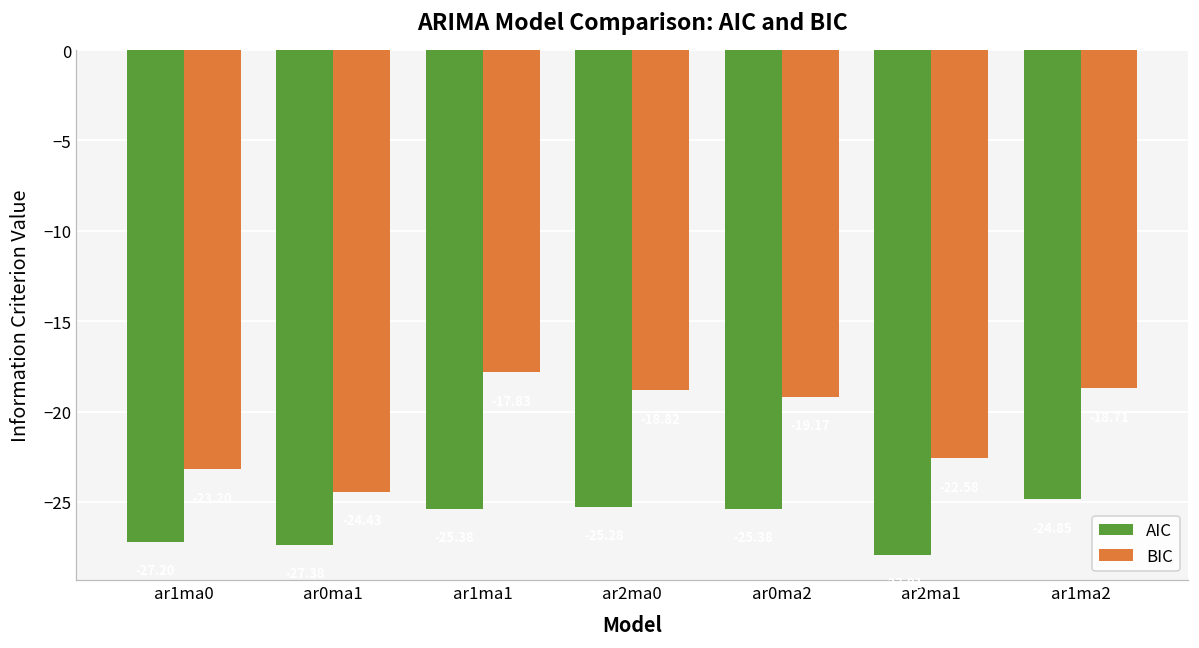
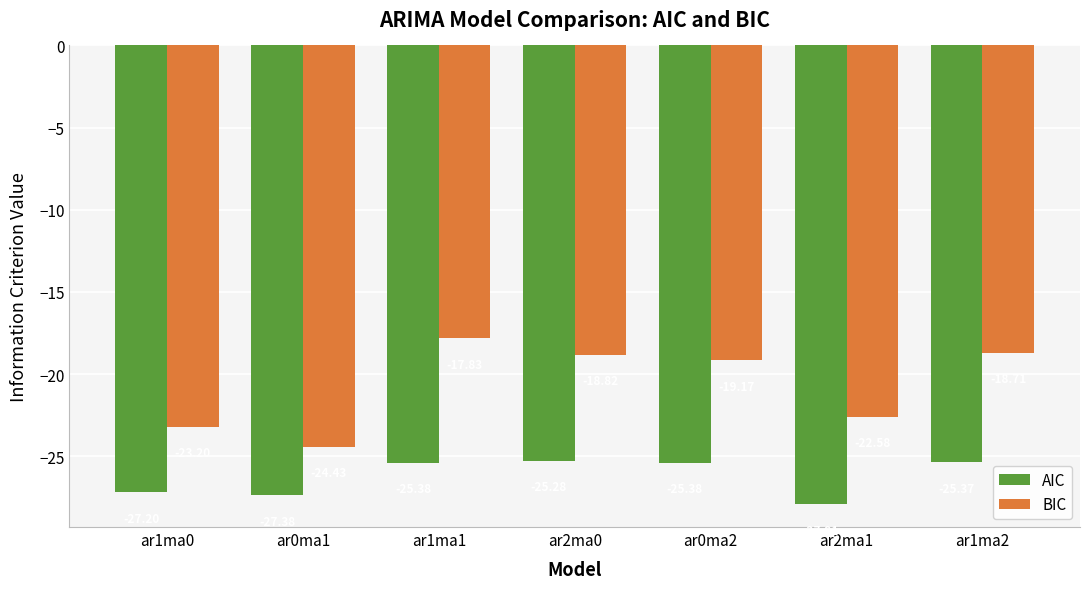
  {
    "AIC": {
      "ar1ma0": -27.2,
      "ar0ma1": -27.4,
      "ar1ma1": -25.4,
      "ar2ma0": -25.3,
      "ar0ma2": -25.4,
      "ar2ma1": -27.9,
-     "ar1ma2": -24.9
+     "ar1ma2": -25.4
    },
    "BIC": {
      "ar1ma0": -23.2,
      "ar0ma1": -24.4,
      "ar1ma1": -17.8,
      "ar2ma0": -18.8,
      "ar0ma2": -19.2,
      "ar2ma1": -22.6,
      "ar1ma2": -18.7
    }
  }
